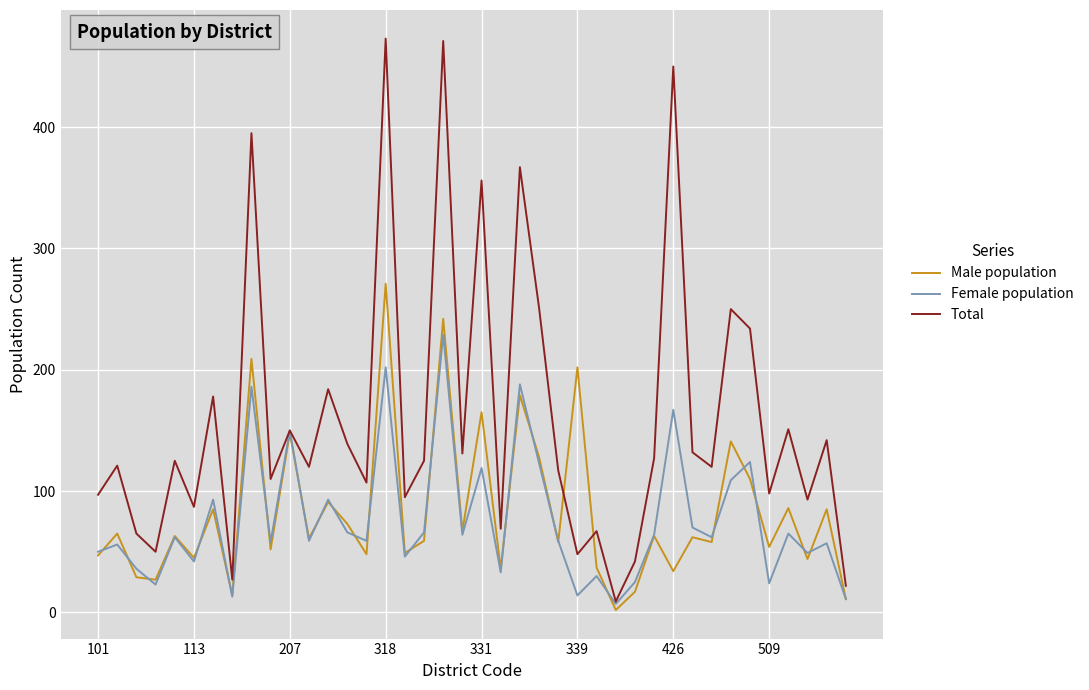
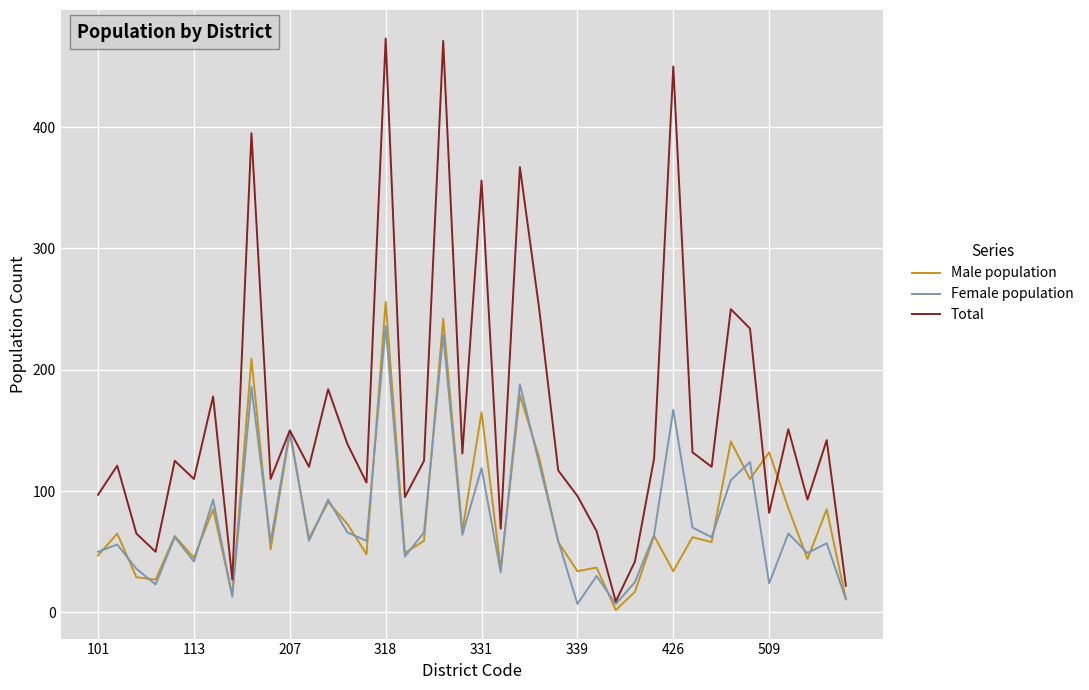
  {
    "Male population": {
      "101": 47,
      "113": 45,
-     "318": 271,
+     "318": 256,
      "331": 165,
-     "339": 202,
+     "339": 34,
      "426": 34,
-     "509": 54
+     "509": 132
    },
    "Female population": {
      "101": 50,
      "113": 42,
-     "318": 202,
+     "318": 236,
      "331": 119,
-     "339": 14,
+     "339": 7,
      "426": 167,
      "509": 24
    },
    "Total": {
      "101": 97,
-     "113": 87,
+     "113": 110,
      "318": 473,
      "331": 356,
-     "339": 48,
+     "339": 96,
      "426": 450,
-     "509": 98
+     "509": 82
    }
  }
